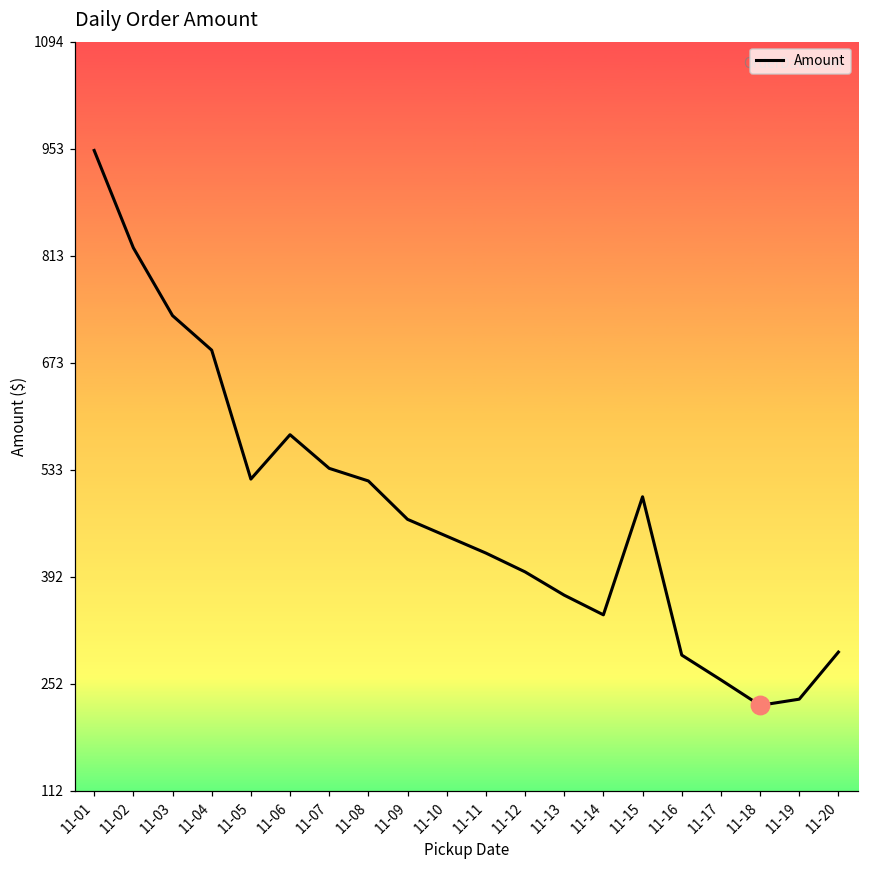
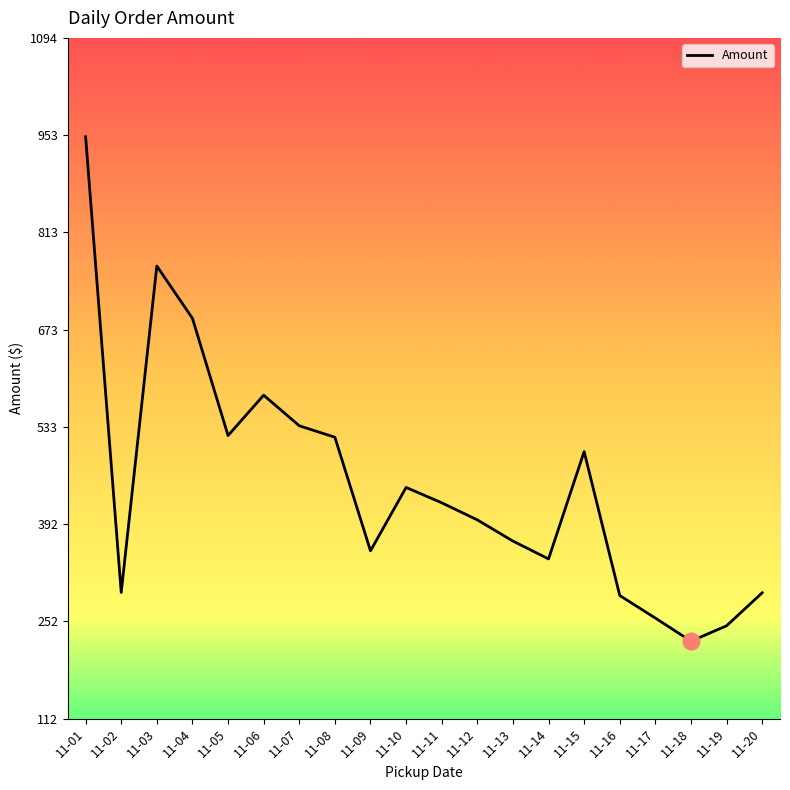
  {
    "Amount": {
      "11-01": 950,
-     "11-02": 820,
-     "11-03": 730,
+     "11-02": 290,
+     "11-03": 760,
      "11-04": 690,
      "11-05": 520,
      "11-06": 580,
      "11-07": 530,
      "11-08": 520,
-     "11-09": 470,
+     "11-09": 350,
      "11-10": 450,
      "11-11": 420,
      "11-12": 400,
      "11-13": 370,
      "11-14": 340,
      "11-15": 500,
      "11-16": 290,
      "11-17": 260,
-     "11-19": 230,
+     "11-19": 250,
      "11-20": 290
    }
  }
